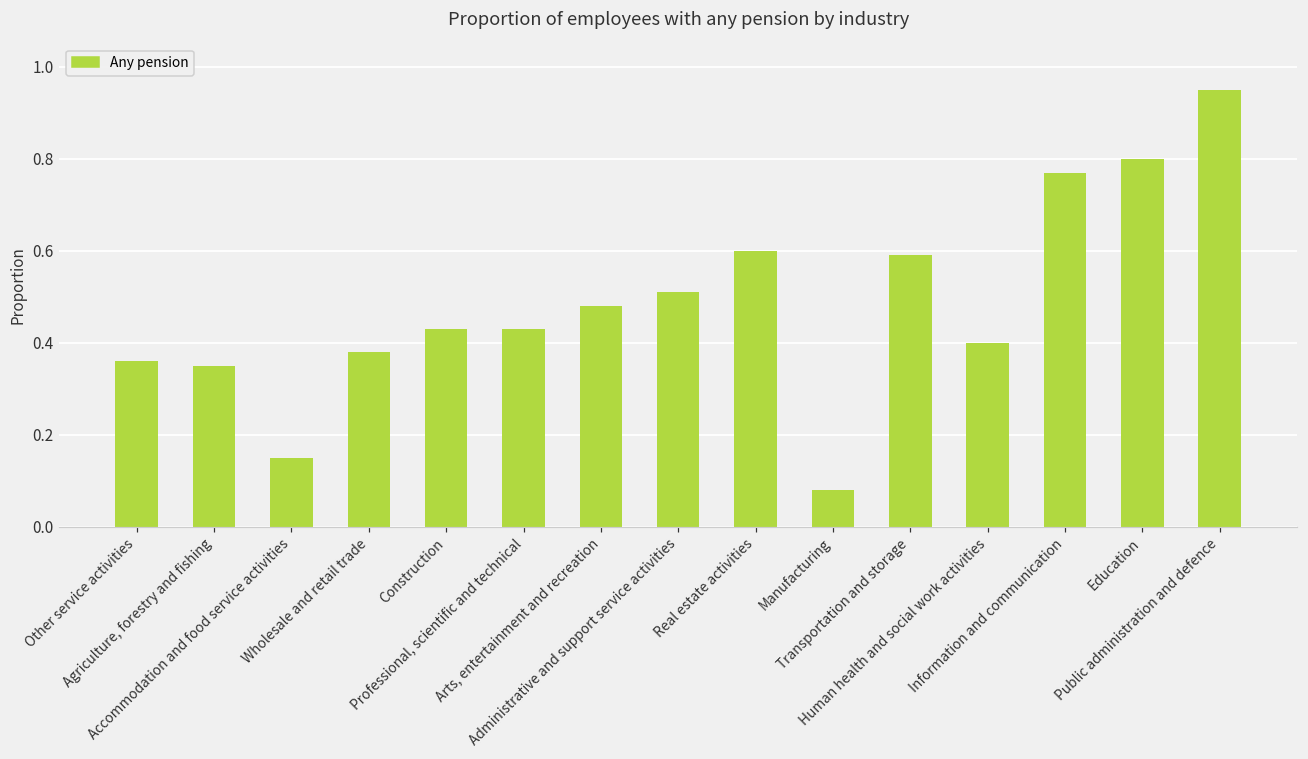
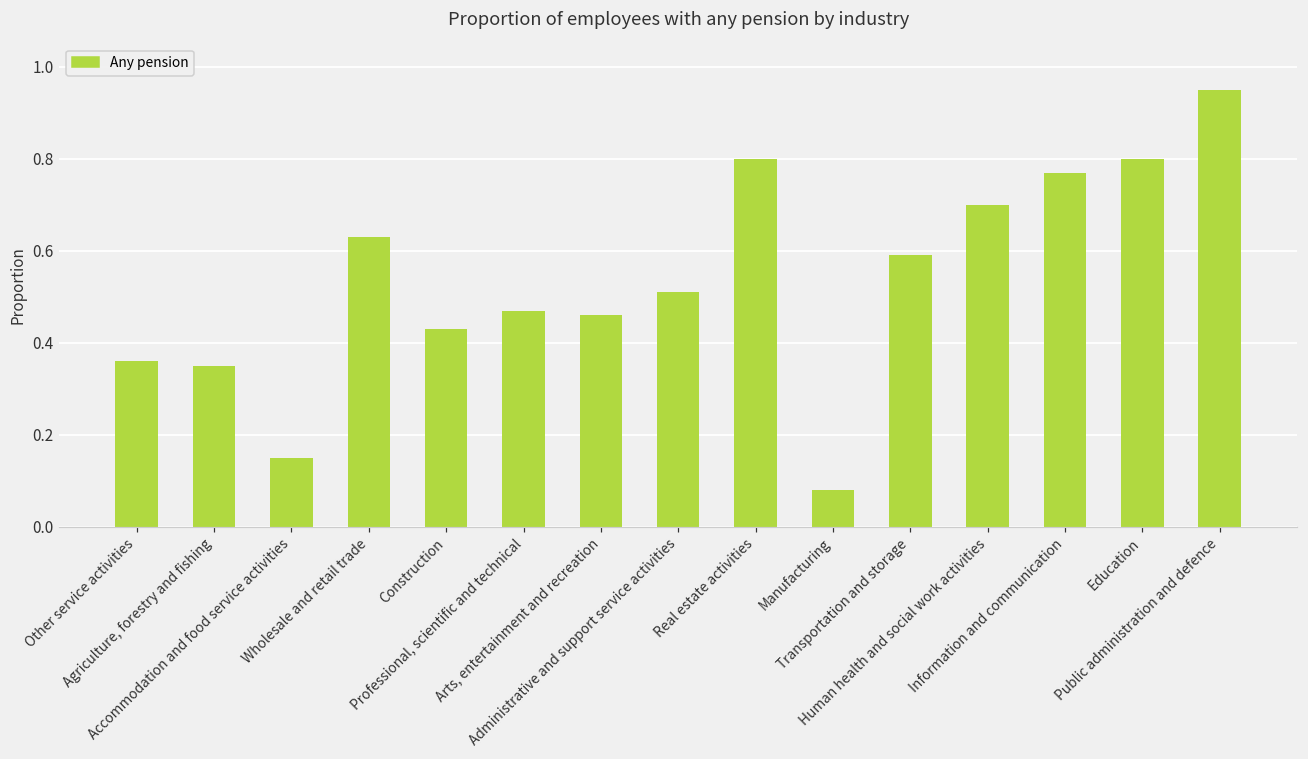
  {
    "Other service activities": 0.36,
    "Agriculture, forestry and fishing": 0.35,
    "Accommodation and food service activities": 0.15,
-   "Wholesale and retail trade": 0.38,
+   "Wholesale and retail trade": 0.63,
    "Construction": 0.43,
-   "Professional, scientific and technical": 0.43,
-   "Arts, entertainment and recreation": 0.48,
+   "Professional, scientific and technical": 0.47,
+   "Arts, entertainment and recreation": 0.46,
    "Administrative and support service activities": 0.51,
-   "Real estate activities": 0.6,
+   "Real estate activities": 0.8,
    "Manufacturing": 0.08,
    "Transportation and storage": 0.59,
-   "Human health and social work activities": 0.4,
+   "Human health and social work activities": 0.7,
    "Information and communication": 0.77,
    "Education": 0.80,
    "Public administration and defence": 0.95
  }
